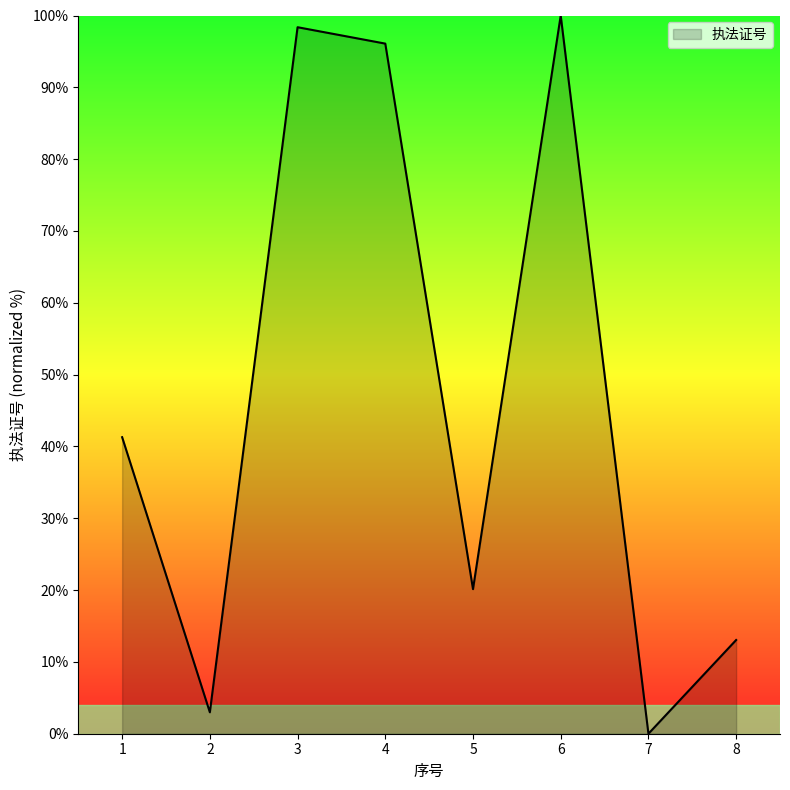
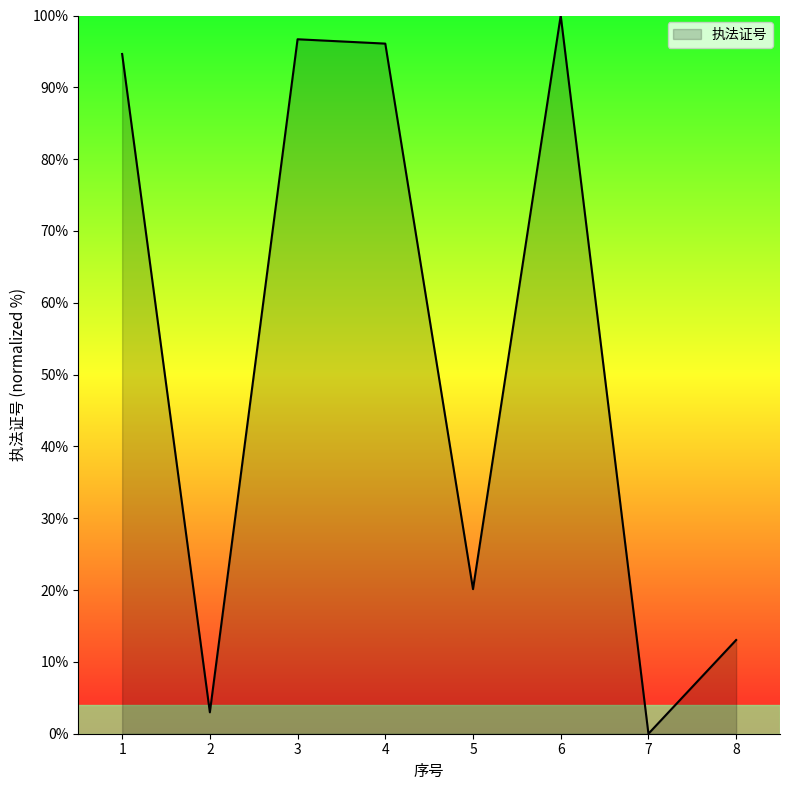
  {
-   "1": "41%",
-   "3": "98%",
+   "1": "95%",
+   "3": "97%",
    "4": "96%",
    "5": "20%",
    "6": "100%",
    "8": "13%"
  }
